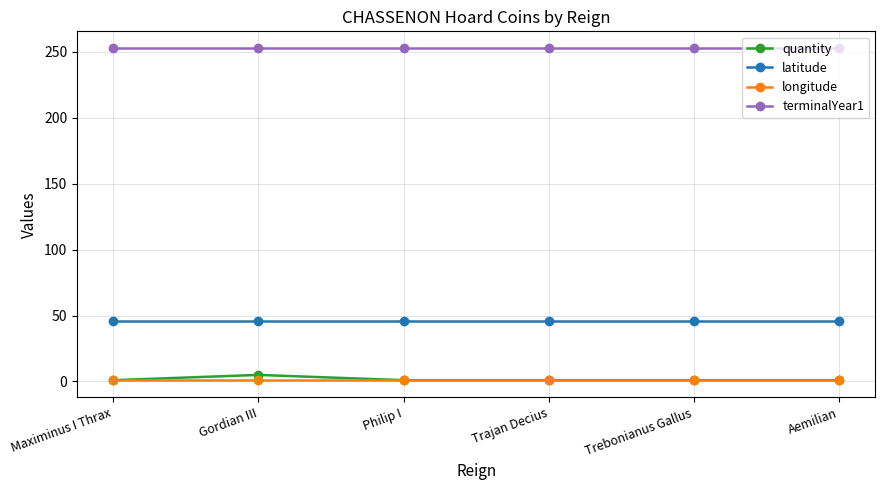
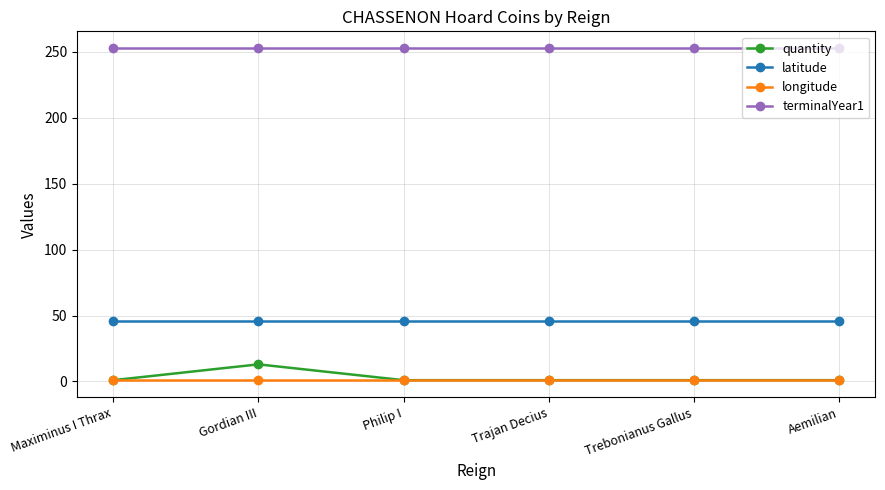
  {
    "quantity": {
-     "Gordian III": 5
+     "Gordian III": 13
    },
    "latitude": {
      "Maximinus I Thrax": 46,
      "Gordian III": 46,
      "Philip I": 46,
      "Trajan Decius": 46,
      "Trebonianus Gallus": 46,
      "Aemilian": 46
    },
    "longitude": {
      "Gordian III": 1
    },
    "terminalYear1": {
      "Maximinus I Thrax": 253,
      "Gordian III": 253,
      "Philip I": 253,
      "Trajan Decius": 253,
      "Trebonianus Gallus": 253
    }
  }
